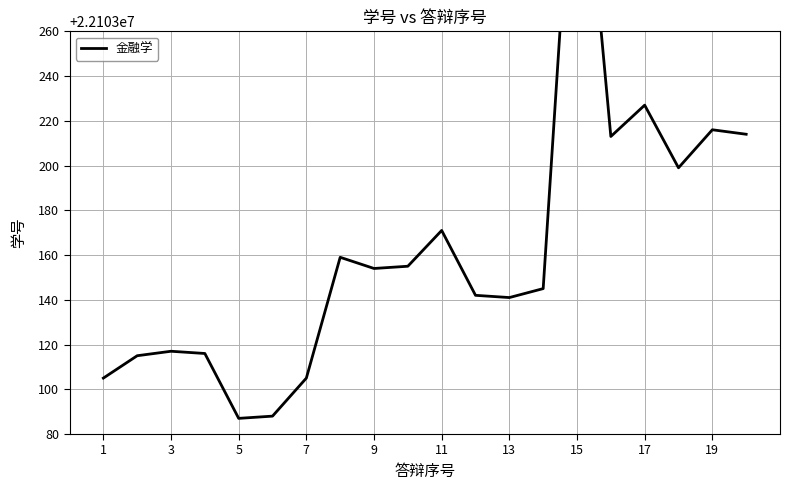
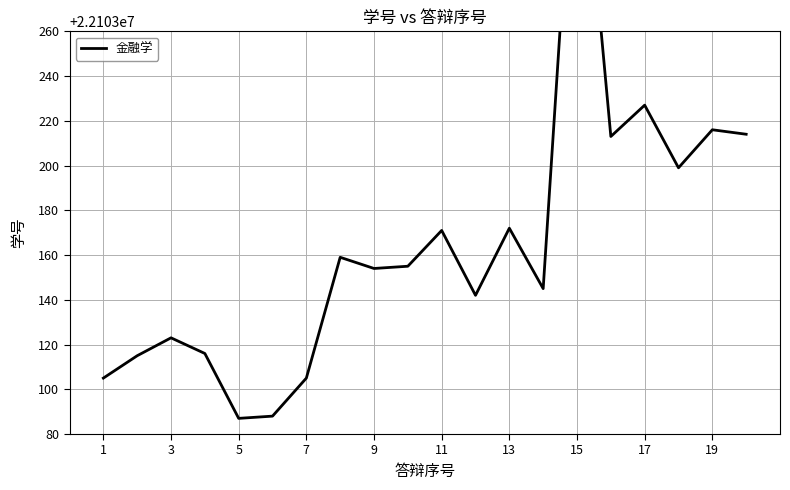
  {
    "1": 22103105,
-   "3": 22103117,
+   "3": 22103123,
    "5": 22103087,
    "7": 22103105,
    "9": 22103154,
    "11": 22103171,
-   "13": 22103141,
+   "13": 22103172,
    "17": 22103227,
    "19": 22103216
  }
